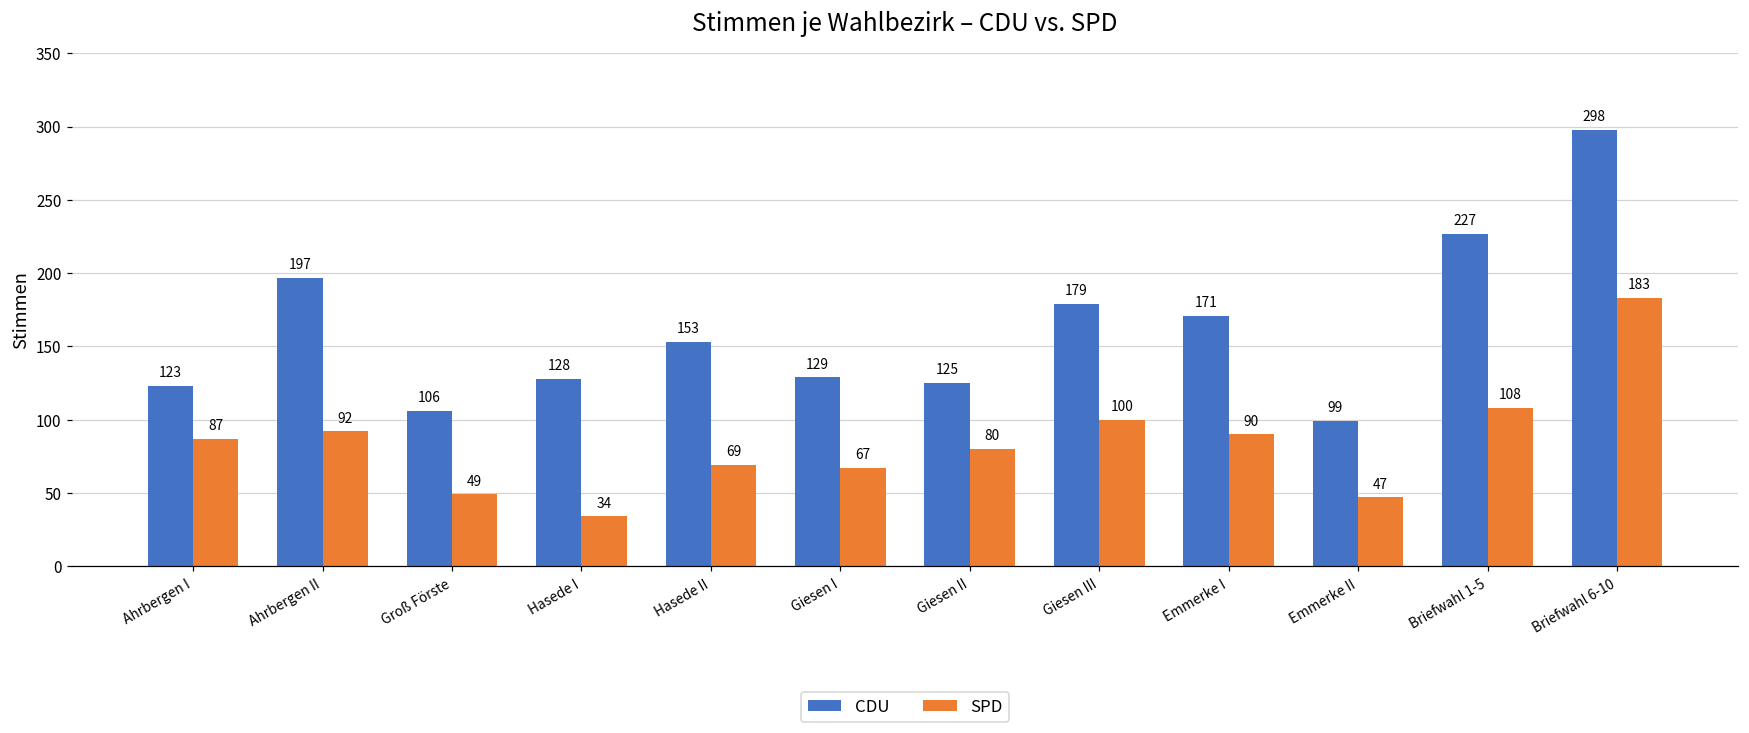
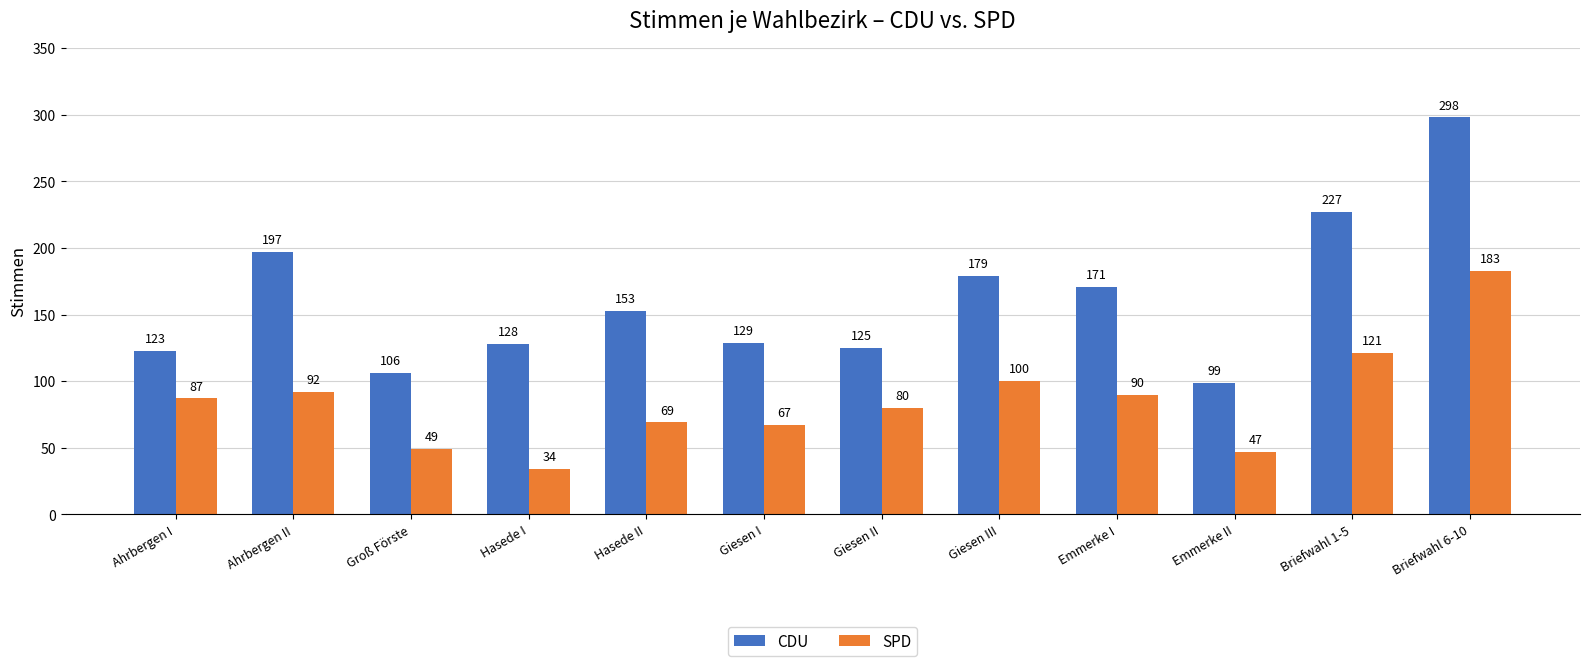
  {
    "CDU": {
      "Ahrbergen I": 123,
      "Ahrbergen II": 197,
      "Groß Förste": 106,
      "Hasede I": 128,
      "Hasede II": 153,
      "Giesen I": 129,
      "Giesen II": 125,
      "Giesen III": 179,
      "Emmerke I": 171,
      "Emmerke II": 99,
      "Briefwahl 1-5": 227,
      "Briefwahl 6-10": 298
    },
    "SPD": {
      "Ahrbergen I": 87,
      "Ahrbergen II": 92,
      "Groß Förste": 49,
      "Hasede I": 34,
      "Hasede II": 69,
      "Giesen I": 67,
      "Giesen II": 80,
      "Giesen III": 100,
      "Emmerke I": 90,
      "Emmerke II": 47,
-     "Briefwahl 1-5": 108,
+     "Briefwahl 1-5": 121,
      "Briefwahl 6-10": 183
    }
  }
